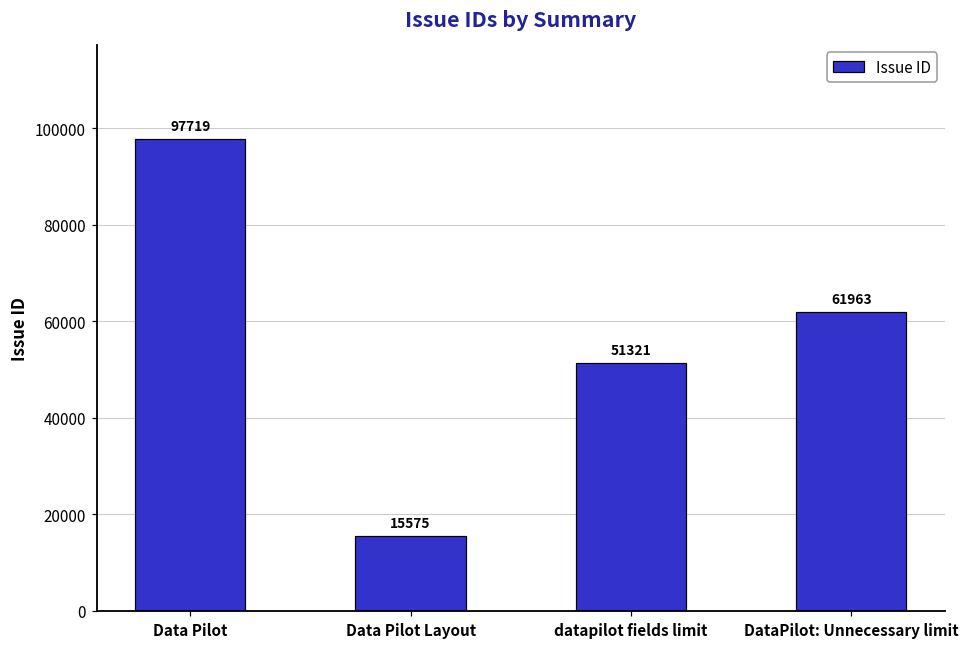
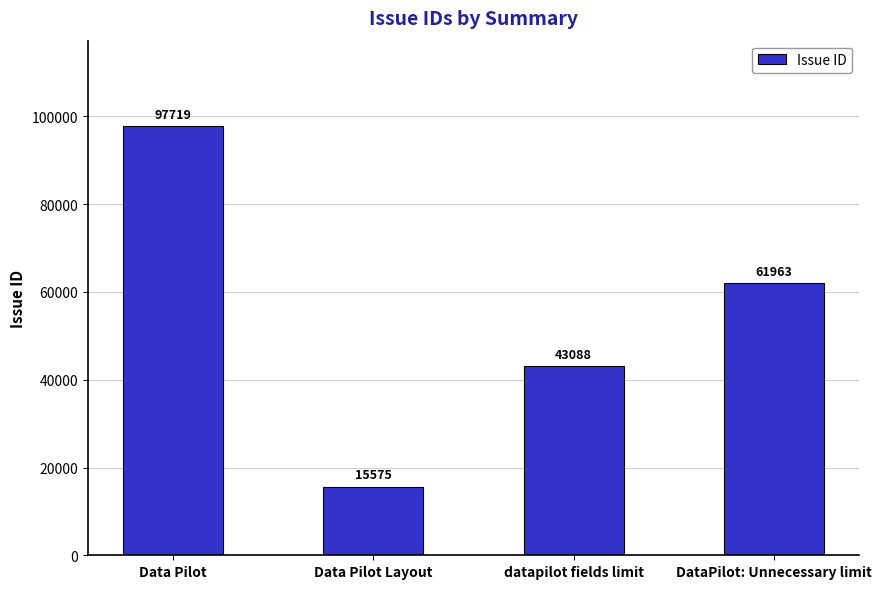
  {
    "Data Pilot": 97719,
    "Data Pilot Layout": 15575,
-   "datapilot fields limit": 51321,
+   "datapilot fields limit": 43088,
    "DataPilot: Unnecessary limit": 61963
  }
